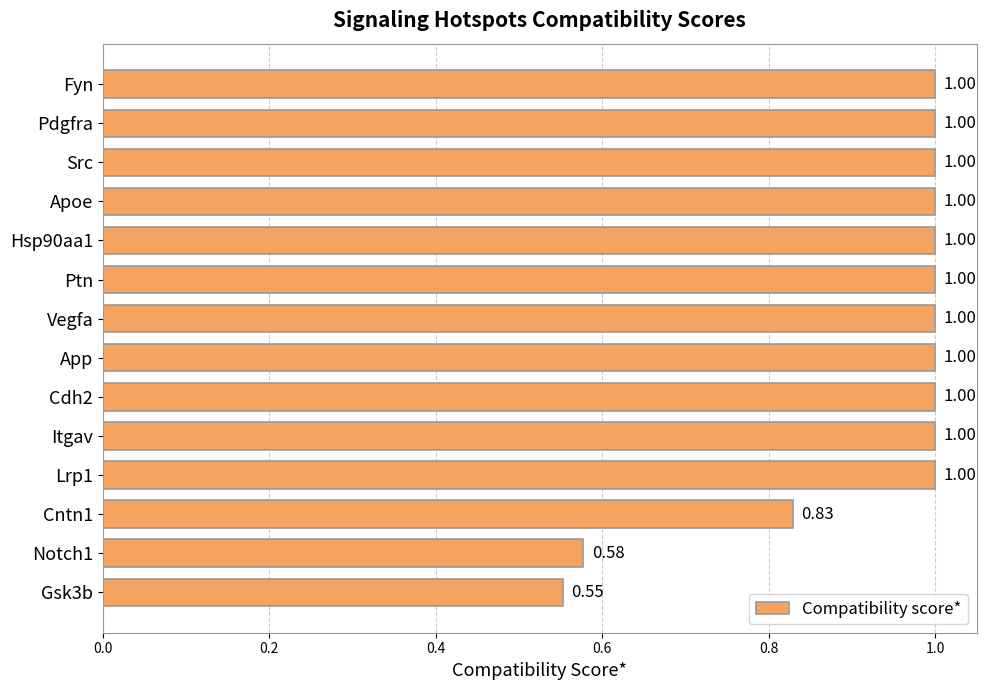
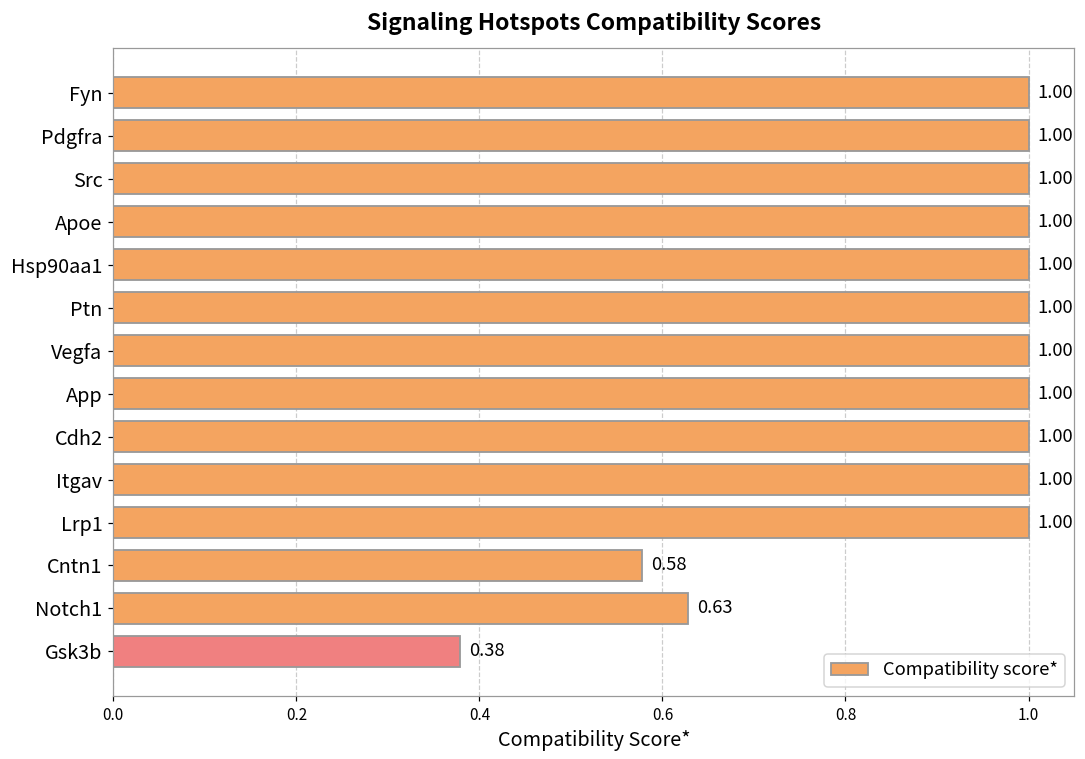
  {
    "Fyn": 1.00,
    "Pdgfra": 1.00,
    "Src": 1.00,
    "Apoe": 1.00,
    "Hsp90aa1": 1.00,
    "Ptn": 1.00,
    "Vegfa": 1.00,
    "App": 1.00,
    "Cdh2": 1.00,
    "Itgav": 1.00,
    "Lrp1": 1.00,
-   "Cntn1": 0.83,
-   "Notch1": 0.58,
-   "Gsk3b": 0.55
+   "Cntn1": 0.58,
+   "Notch1": 0.63,
+   "Gsk3b": 0.38
  }
